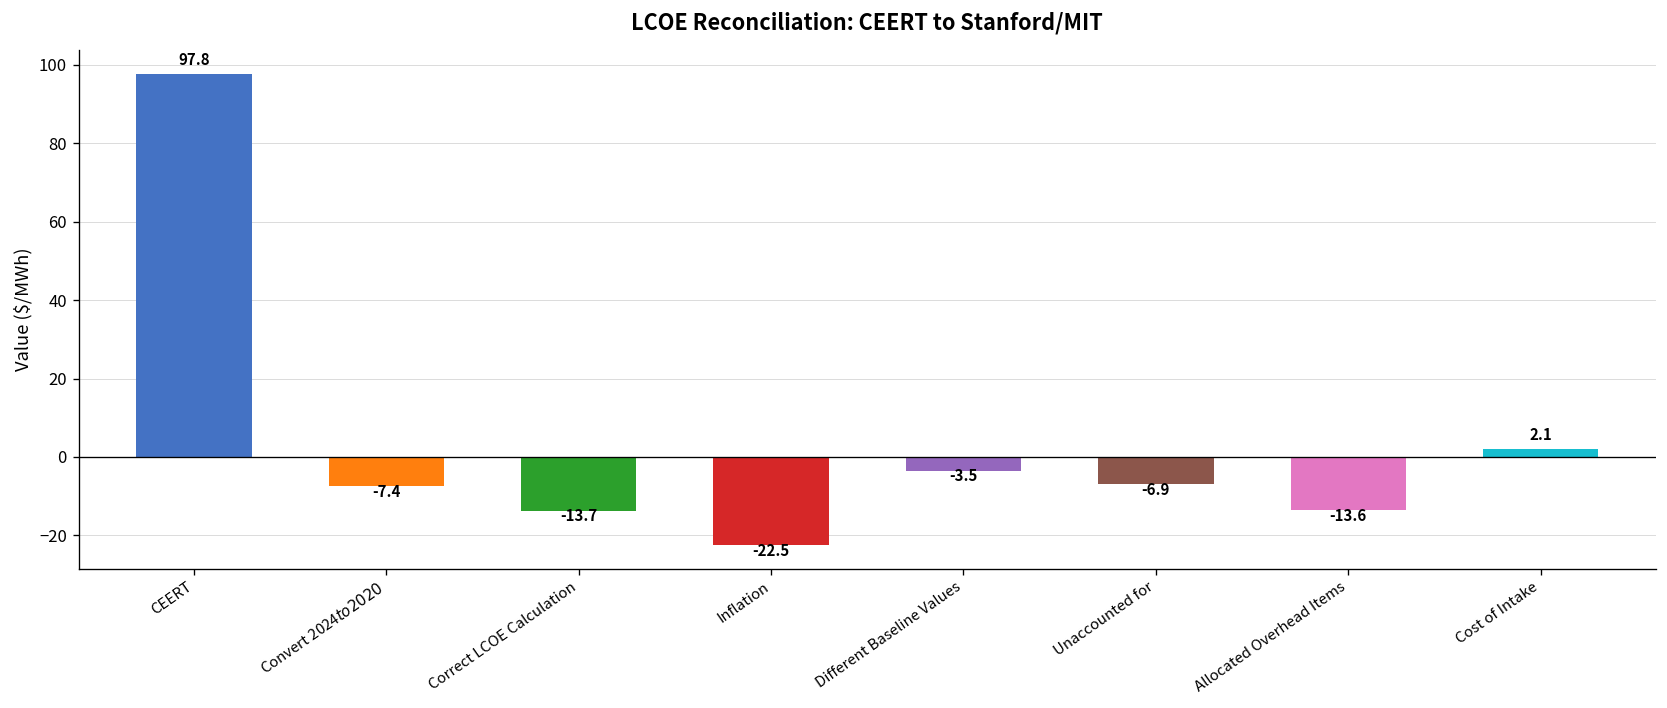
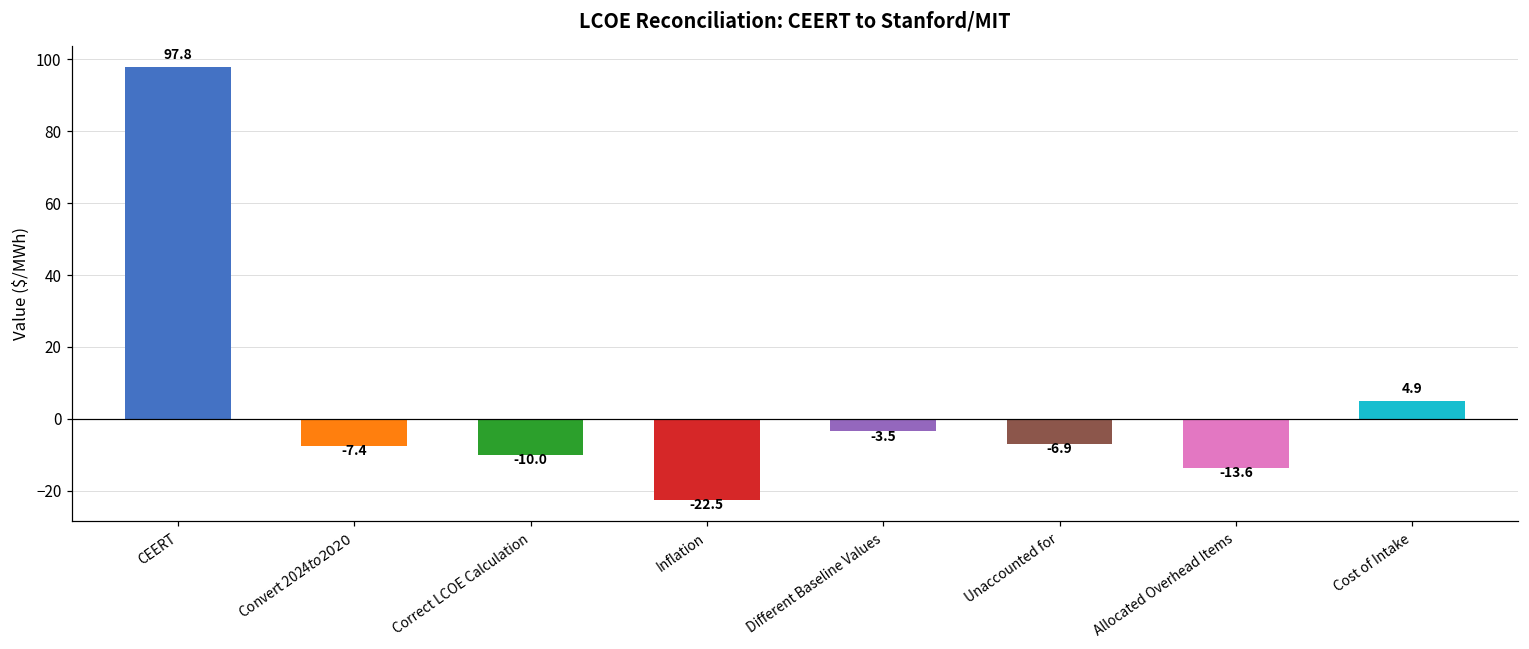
  {
    "CEERT": 97.8,
-   "Correct LCOE Calculation": -13.7,
+   "Correct LCOE Calculation": -10.0,
    "Inflation": -22.5,
    "Different Baseline Values": -3.5,
    "Unaccounted for": -6.9,
    "Allocated Overhead Items": -13.6,
-   "Cost of Intake": 2.1
+   "Cost of Intake": 4.9
  }
